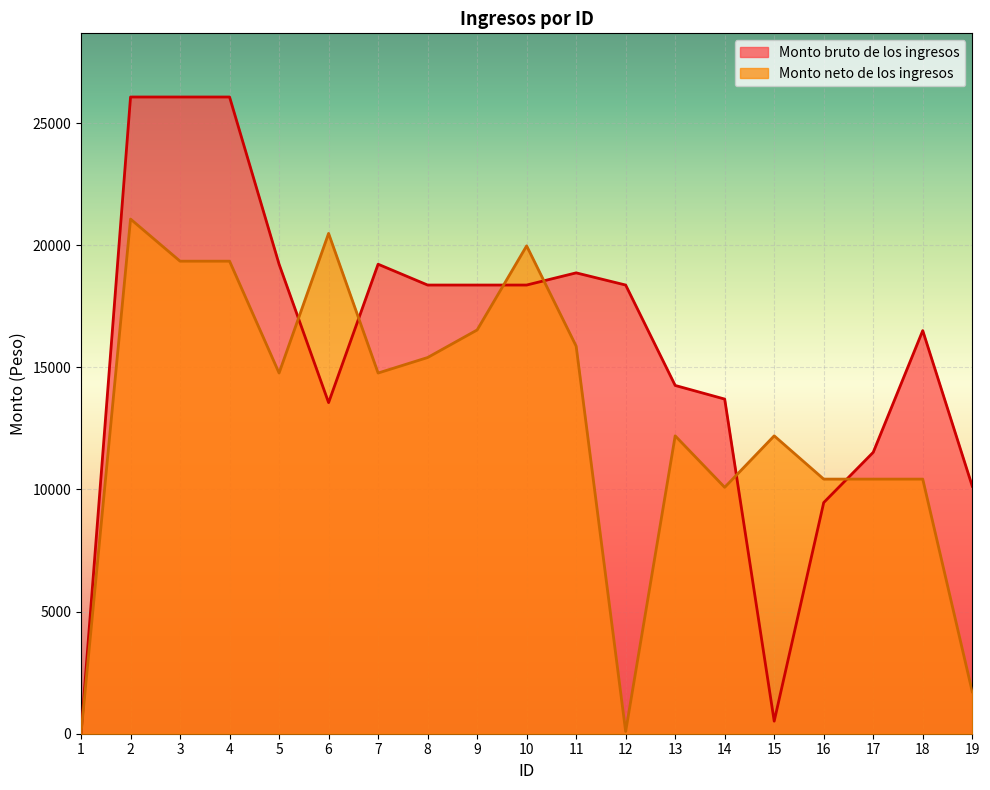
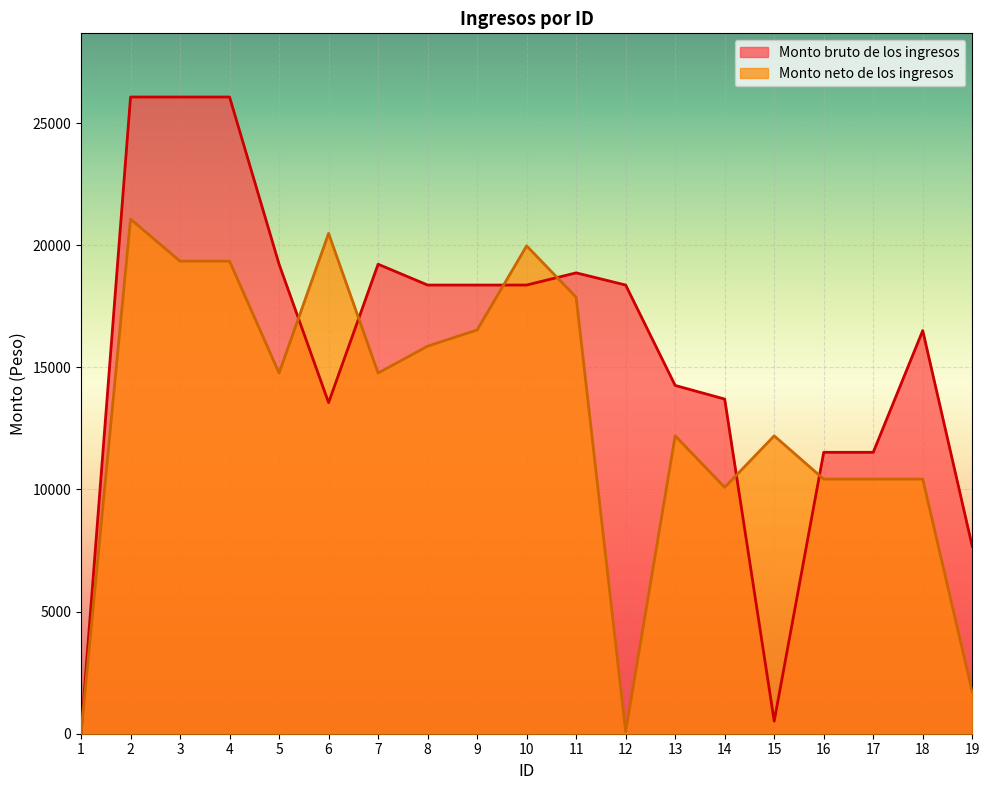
  {
    "Monto bruto de los ingresos": {
      "2": 26100,
      "3": 26100,
      "4": 26100,
      "5": 19200,
      "6": 13600,
      "7": 19200,
      "8": 18400,
      "9": 18400,
      "10": 18400,
      "11": 18900,
      "12": 18400,
      "13": 14300,
      "14": 13700,
      "15": 500,
-     "16": 9500,
+     "16": 11500,
      "17": 11500,
      "18": 16500,
-     "19": 10100
+     "19": 7700
    },
    "Monto neto de los ingresos": {
      "2": 21100,
      "3": 19300,
      "4": 19300,
      "5": 14800,
      "6": 20500,
      "7": 14800,
-     "8": 15400,
+     "8": 15900,
      "9": 16500,
      "10": 20000,
-     "11": 15900,
+     "11": 17900,
      "12": 100,
      "13": 12200,
      "14": 10100,
      "15": 12200,
      "16": 10400,
      "17": 10400,
      "18": 10400,
      "19": 1700
    }
  }
